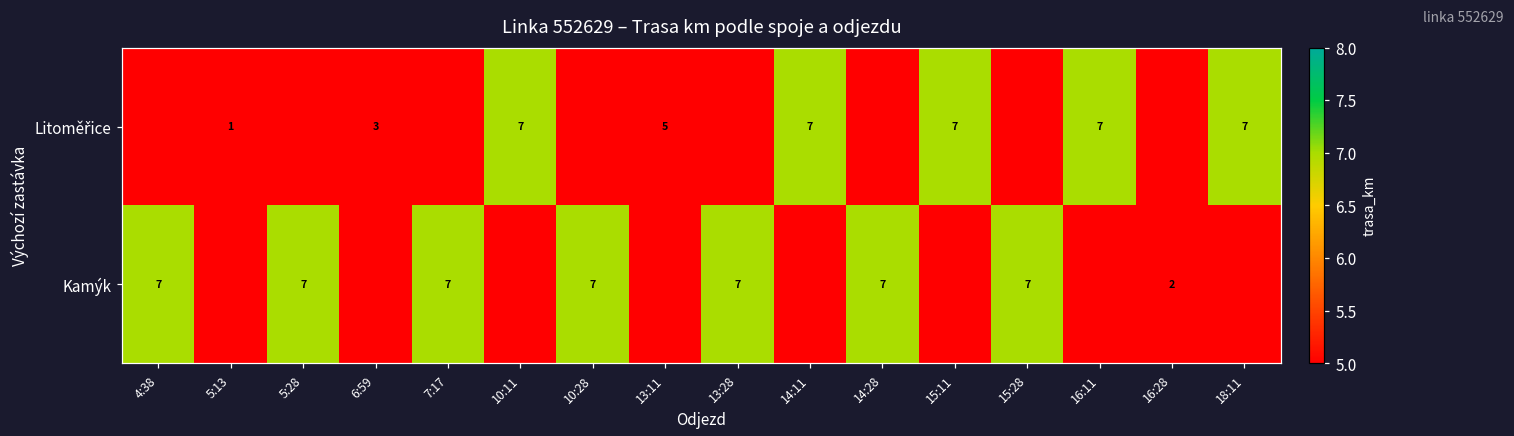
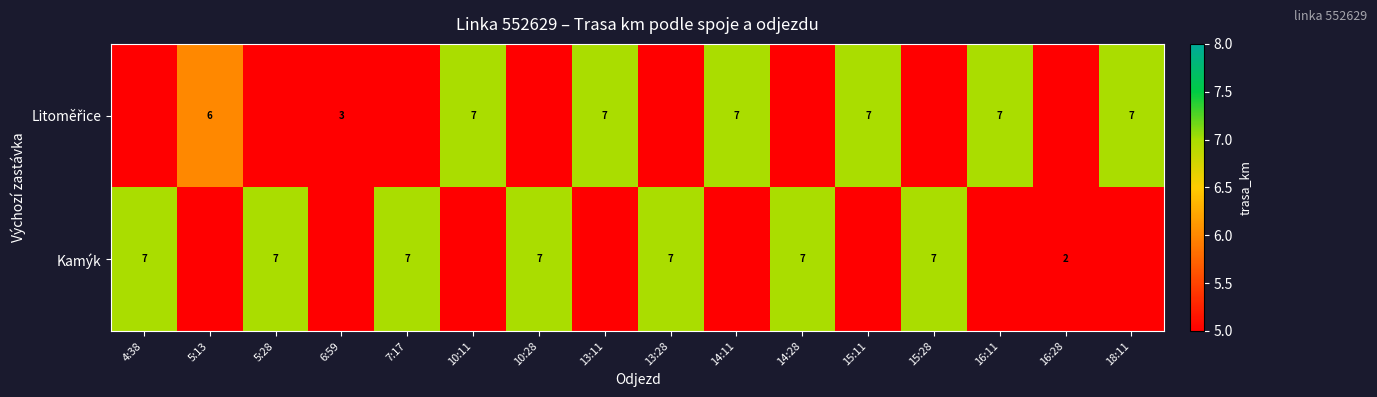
  {
    "Litoměřice": {
-     "5:13": 1,
+     "5:13": 6,
      "6:59": 3,
      "10:11": 7,
-     "13:11": 5,
+     "13:11": 7,
      "14:11": 7,
      "15:11": 7,
      "16:11": 7,
      "18:11": 7
    },
    "Kamýk": {
      "4:38": 7,
      "5:28": 7,
      "7:17": 7,
      "10:28": 7,
      "13:28": 7,
      "14:28": 7,
      "15:28": 7,
      "16:28": 2
    }
  }
